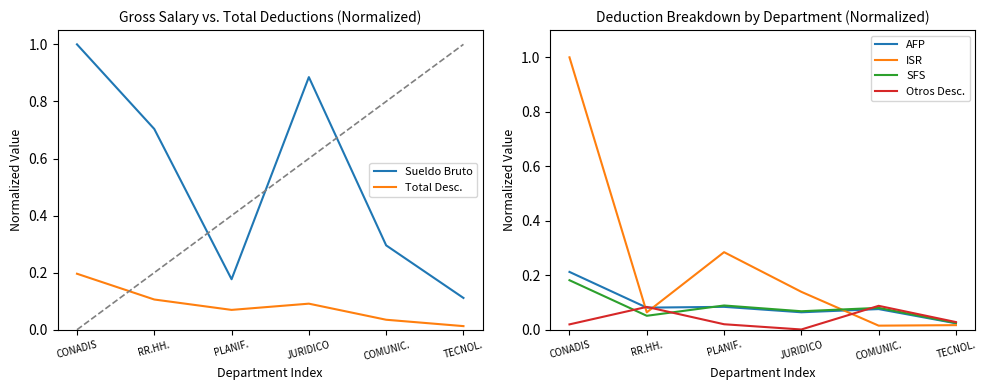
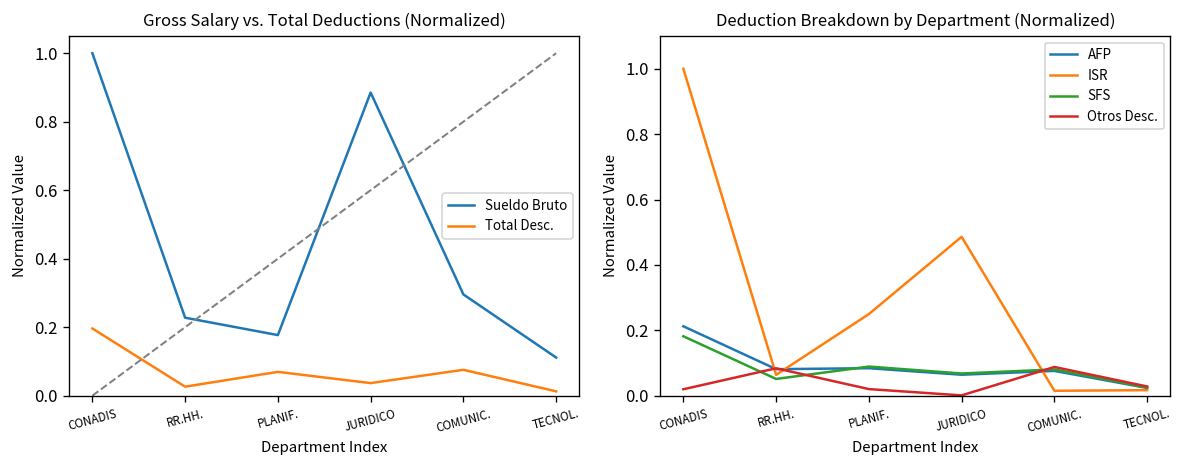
  {
    "Gross Salary vs. Total Deductions (Normalized)": {
      "Sueldo Bruto": {
        "CONADIS": 1.00,
-       "RR.HH.": 0.70,
+       "RR.HH.": 0.23,
        "PLANIF.": 0.18,
        "JURIDICO": 0.89,
        "COMUNIC.": 0.30,
        "TECNOL.": 0.11
      },
      "Total Desc.": {
        "CONADIS": 0.20,
-       "RR.HH.": 0.11,
+       "RR.HH.": 0.03,
        "PLANIF.": 0.07,
-       "JURIDICO": 0.09,
-       "COMUNIC.": 0.03,
+       "JURIDICO": 0.04,
+       "COMUNIC.": 0.08,
        "TECNOL.": 0.01
      }
    },
    "Deduction Breakdown by Department (Normalized)": {
      "AFP": {
        "CONADIS": 0.21
      },
      "ISR": {
        "CONADIS": 1.00,
        "RR.HH.": 0.06,
-       "PLANIF.": 0.28,
-       "JURIDICO": 0.14,
+       "PLANIF.": 0.25,
+       "JURIDICO": 0.49,
        "COMUNIC.": 0.01
      },
      "SFS": {
        "CONADIS": 0.18,
        "RR.HH.": 0.05
      },
      "Otros Desc.": {
        "CONADIS": 0.02,
        "PLANIF.": 0.02,
        "JURIDICO": 0.00
      }
    }
  }
